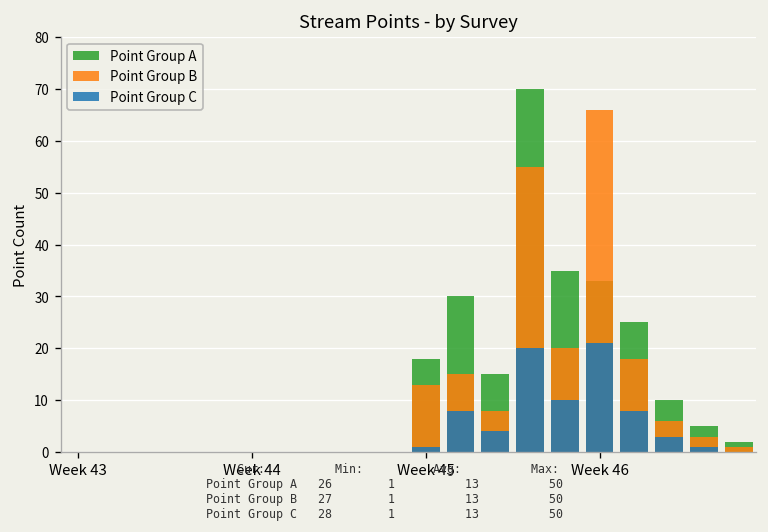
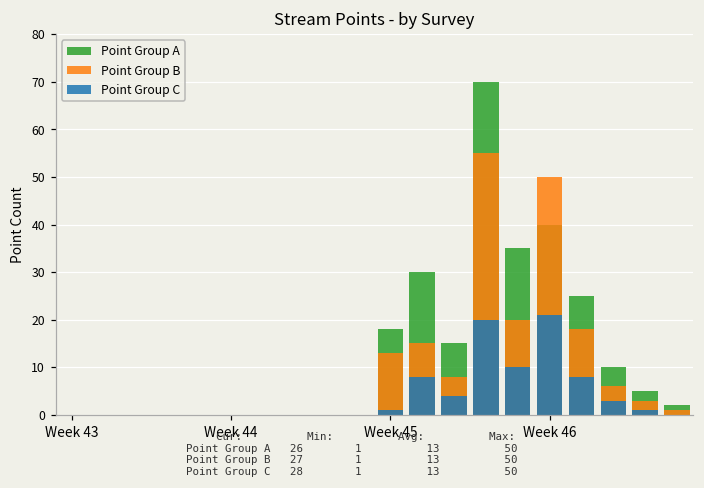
  {
    "Point Group A": {
      "Week 43": 0,
      "Week 44": 0,
      "Week 45": 18,
-     "Week 46": 33
+     "Week 46": 40
    },
    "Point Group B": {
      "Week 43": 0,
      "Week 44": 0,
-     "Week 46": 66
+     "Week 46": 50
    },
    "Point Group C": {
      "Week 43": 0,
      "Week 44": 0
    }
  }
